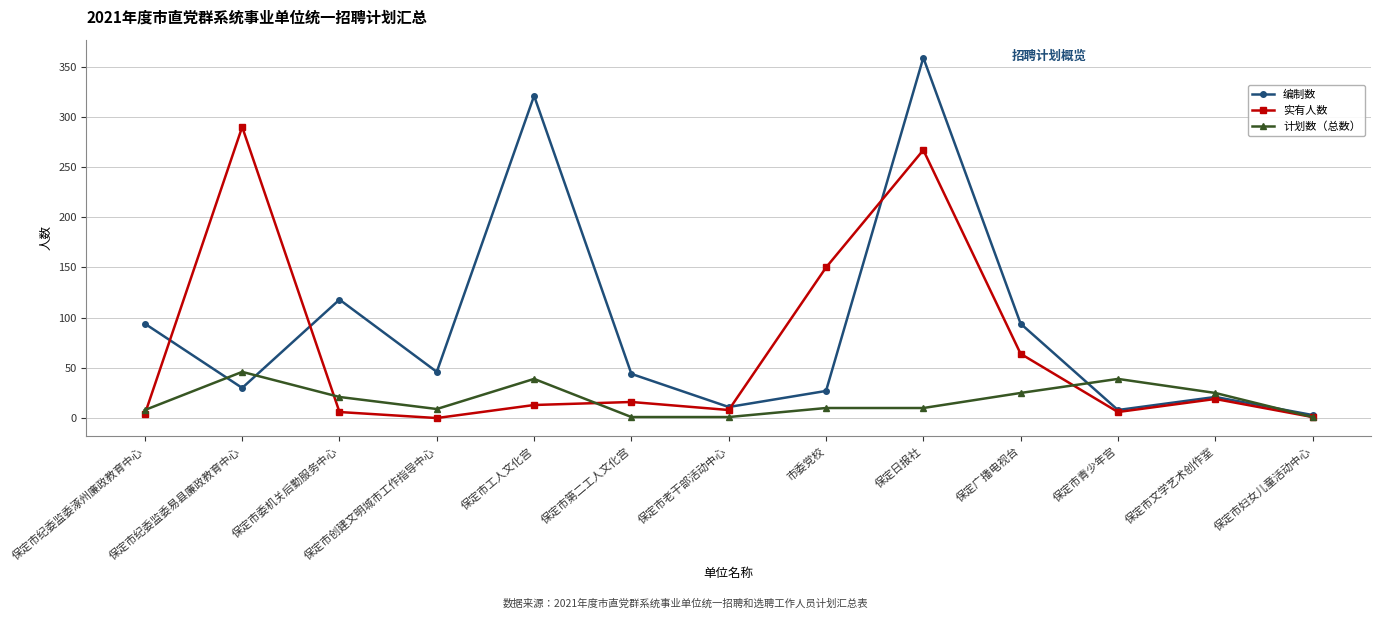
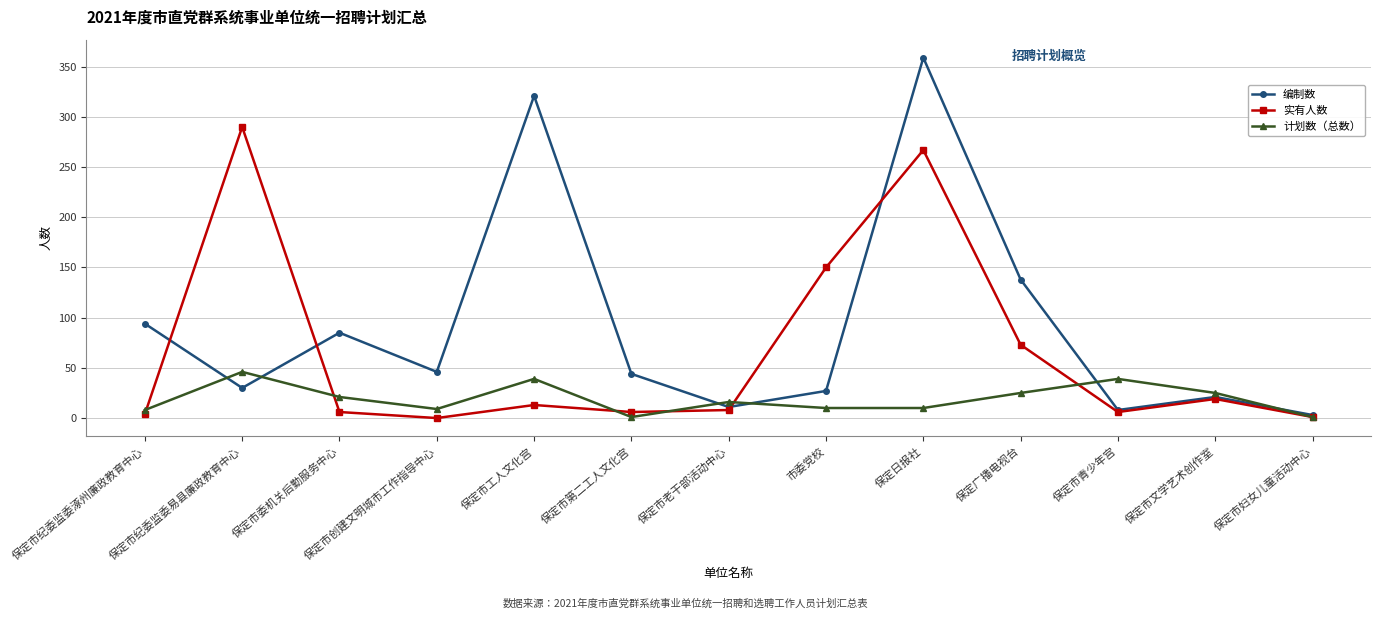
  {
    "编制数": {
      "保定市纪委监委涿州廉政教育中心": 94,
      "保定市纪委监委易县廉政教育中心": 30,
-     "保定市委机关后勤服务中心": 118,
+     "保定市委机关后勤服务中心": 85,
      "保定市创建文明城市工作指导中心": 46,
      "保定市工人文化宫": 321,
      "保定市第二工人文化宫": 44,
      "保定市老干部活动中心": 11,
      "市委党校": 27,
      "保定日报社": 359,
-     "保定广播电视台": 94
+     "保定广播电视台": 138
    },
    "实有人数": {
      "保定市纪委监委涿州廉政教育中心": 4,
      "保定市纪委监委易县廉政教育中心": 290,
      "保定市委机关后勤服务中心": 6,
      "保定市创建文明城市工作指导中心": 0,
      "保定市工人文化宫": 13,
-     "保定市第二工人文化宫": 16,
+     "保定市第二工人文化宫": 6,
      "保定市老干部活动中心": 8,
      "市委党校": 150,
      "保定日报社": 267,
-     "保定广播电视台": 64
+     "保定广播电视台": 73
    },
    "计划数（总数）": {
      "保定市纪委监委涿州廉政教育中心": 8,
      "保定市纪委监委易县廉政教育中心": 46,
      "保定市委机关后勤服务中心": 21,
      "保定市创建文明城市工作指导中心": 9,
      "保定市工人文化宫": 39,
      "保定市第二工人文化宫": 1,
-     "保定市老干部活动中心": 1,
+     "保定市老干部活动中心": 16,
      "市委党校": 10,
      "保定日报社": 10,
      "保定广播电视台": 25,
      "保定市青少年宫": 39,
      "保定市文学艺术创作室": 25
    }
  }
